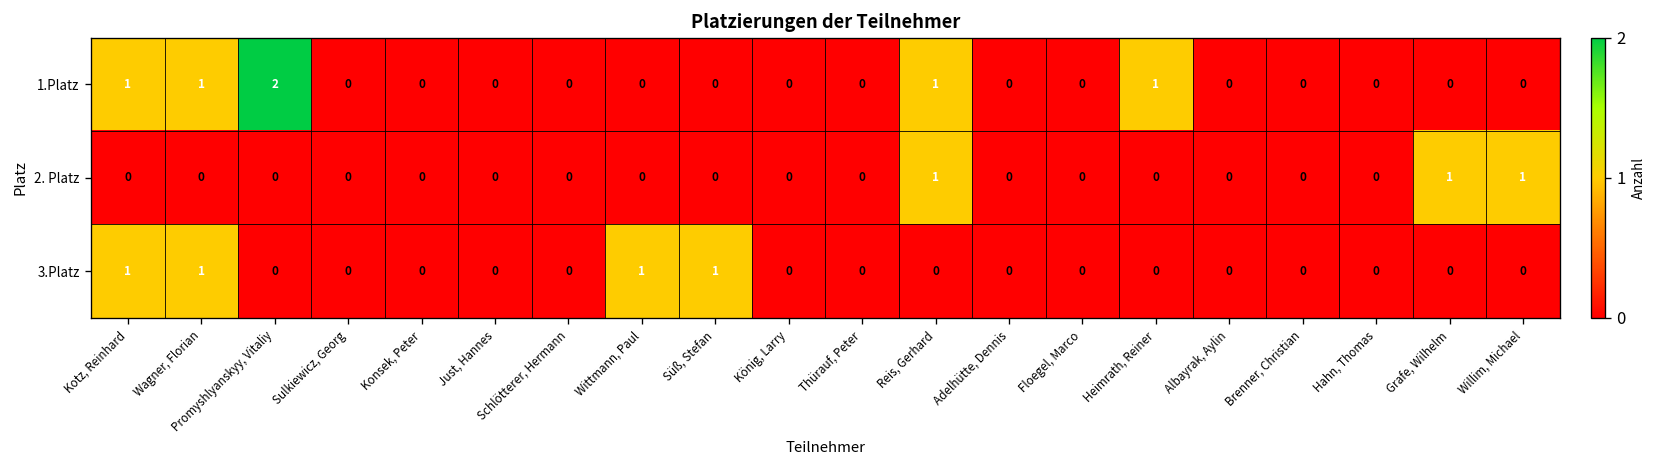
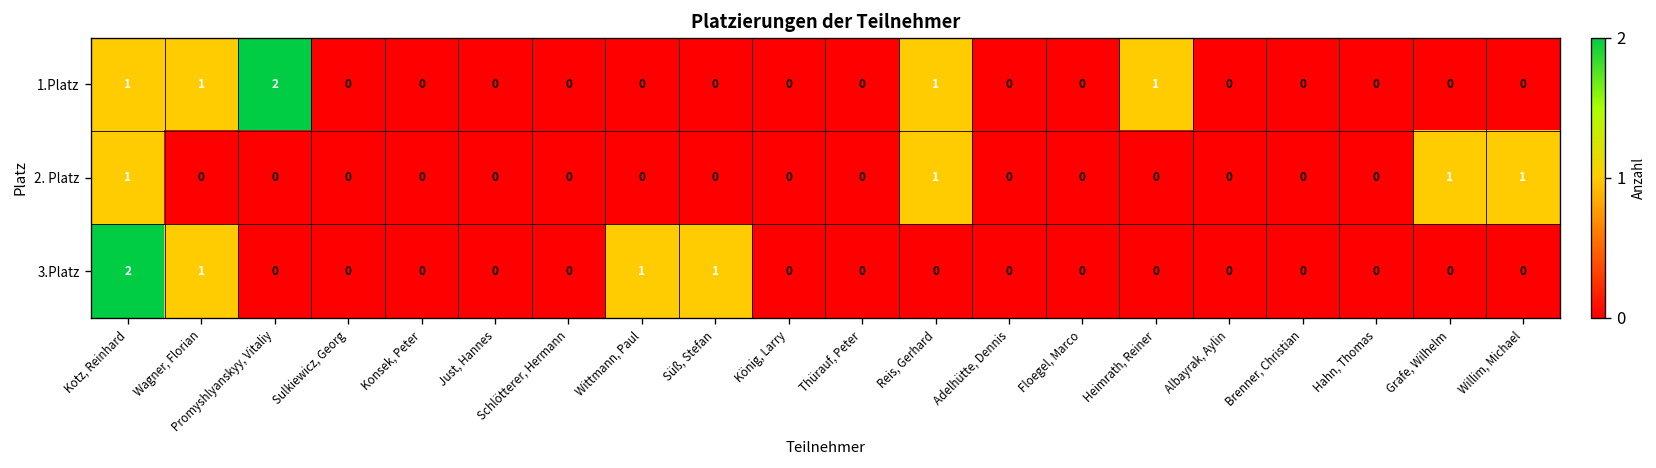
  {
    "1.Platz": {
      "Kotz, Reinhard": 1,
      "Wagner, Florian": 1,
      "Promyshlyanskyy, Vitaliy": 2,
      "Sulkiewicz, Georg": 0,
      "Konsek, Peter": 0,
      "Just, Hannes": 0,
      "Schlötterer, Hermann": 0,
      "Wittmann, Paul": 0,
      "Süß, Stefan": 0,
      "König, Larry": 0,
      "Thürauf, Peter": 0,
      "Reis, Gerhard": 1,
      "Adelhütte, Dennis": 0,
      "Floegel, Marco": 0,
      "Heimrath, Reiner": 1,
      "Albayrak, Aylin": 0,
      "Brenner, Christian": 0,
      "Hahn, Thomas": 0,
      "Grafe, Wilhelm": 0,
      "Willim, Michael": 0
    },
    "2. Platz": {
-     "Kotz, Reinhard": 0,
+     "Kotz, Reinhard": 1,
      "Wagner, Florian": 0,
      "Promyshlyanskyy, Vitaliy": 0,
      "Sulkiewicz, Georg": 0,
      "Konsek, Peter": 0,
      "Just, Hannes": 0,
      "Schlötterer, Hermann": 0,
      "Wittmann, Paul": 0,
      "Süß, Stefan": 0,
      "König, Larry": 0,
      "Thürauf, Peter": 0,
      "Reis, Gerhard": 1,
      "Adelhütte, Dennis": 0,
      "Floegel, Marco": 0,
      "Heimrath, Reiner": 0,
      "Albayrak, Aylin": 0,
      "Brenner, Christian": 0,
      "Hahn, Thomas": 0,
      "Grafe, Wilhelm": 1,
      "Willim, Michael": 1
    },
    "3.Platz": {
-     "Kotz, Reinhard": 1,
+     "Kotz, Reinhard": 2,
      "Wagner, Florian": 1,
      "Promyshlyanskyy, Vitaliy": 0,
      "Sulkiewicz, Georg": 0,
      "Konsek, Peter": 0,
      "Just, Hannes": 0,
      "Schlötterer, Hermann": 0,
      "Wittmann, Paul": 1,
      "Süß, Stefan": 1,
      "König, Larry": 0,
      "Thürauf, Peter": 0,
      "Reis, Gerhard": 0,
      "Adelhütte, Dennis": 0,
      "Floegel, Marco": 0,
      "Heimrath, Reiner": 0,
      "Albayrak, Aylin": 0,
      "Brenner, Christian": 0,
      "Hahn, Thomas": 0,
      "Grafe, Wilhelm": 0,
      "Willim, Michael": 0
    }
  }
